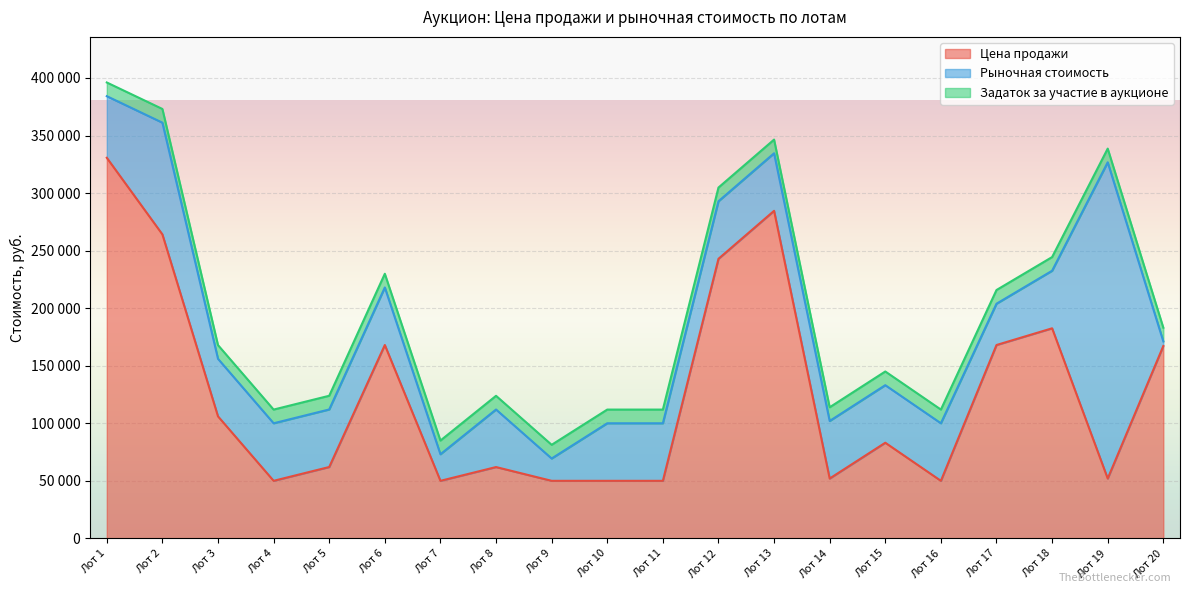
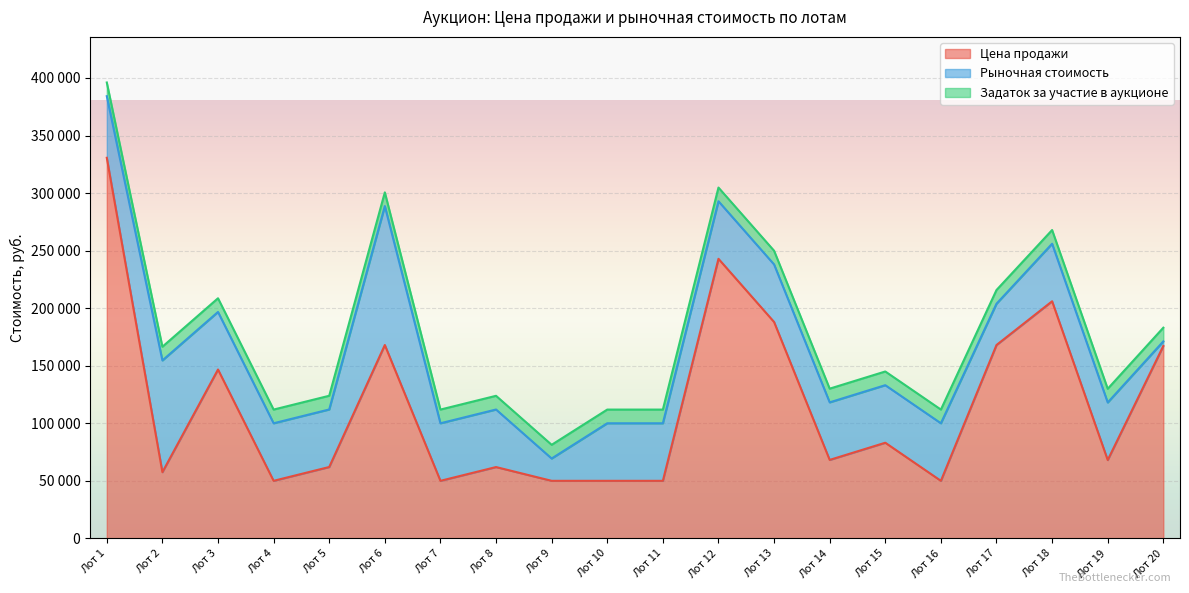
  {
    "Цена продажи": {
      "Лот 1": 331000,
-     "Лот 2": 264000,
-     "Лот 3": 106000,
+     "Лот 2": 58000,
+     "Лот 3": 147000,
      "Лот 4": 50000,
      "Лот 5": 62000,
      "Лот 6": 168000,
      "Лот 7": 50000,
      "Лот 8": 62000,
      "Лот 9": 50000,
      "Лот 10": 50000,
      "Лот 11": 50000,
      "Лот 12": 243000,
-     "Лот 13": 285000,
-     "Лот 14": 52000,
+     "Лот 13": 188000,
+     "Лот 14": 68000,
      "Лот 15": 83000,
      "Лот 16": 50000,
      "Лот 17": 168000,
-     "Лот 18": 183000,
-     "Лот 19": 52000,
+     "Лот 18": 206000,
+     "Лот 19": 68000,
      "Лот 20": 167000
    },
    "Рыночная стоимость": {
      "Лот 1": 54000,
      "Лот 2": 97000,
      "Лот 3": 50000,
      "Лот 4": 50000,
      "Лот 5": 50000,
-     "Лот 6": 50000,
-     "Лот 7": 23000,
+     "Лот 6": 121000,
+     "Лот 7": 50000,
      "Лот 8": 50000,
      "Лот 9": 19000,
      "Лот 10": 50000,
      "Лот 11": 50000,
      "Лот 12": 50000,
      "Лот 13": 50000,
      "Лот 14": 50000,
      "Лот 15": 50000,
      "Лот 16": 50000,
      "Лот 17": 36000,
      "Лот 18": 50000,
-     "Лот 19": 275000,
+     "Лот 19": 50000,
      "Лот 20": 4000
    },
    "Задаток за участие в аукционе": {
      "Лот 1": 12000,
      "Лот 2": 12000,
      "Лот 3": 12000,
      "Лот 4": 12000,
      "Лот 5": 12000,
      "Лот 6": 12000,
      "Лот 7": 12000,
      "Лот 8": 12000,
      "Лот 9": 12000,
      "Лот 10": 12000,
      "Лот 11": 12000,
      "Лот 12": 12000,
      "Лот 13": 12000,
      "Лот 14": 12000,
      "Лот 15": 12000,
      "Лот 16": 12000,
      "Лот 17": 12000,
      "Лот 18": 12000,
      "Лот 19": 12000,
      "Лот 20": 12000
    }
  }
